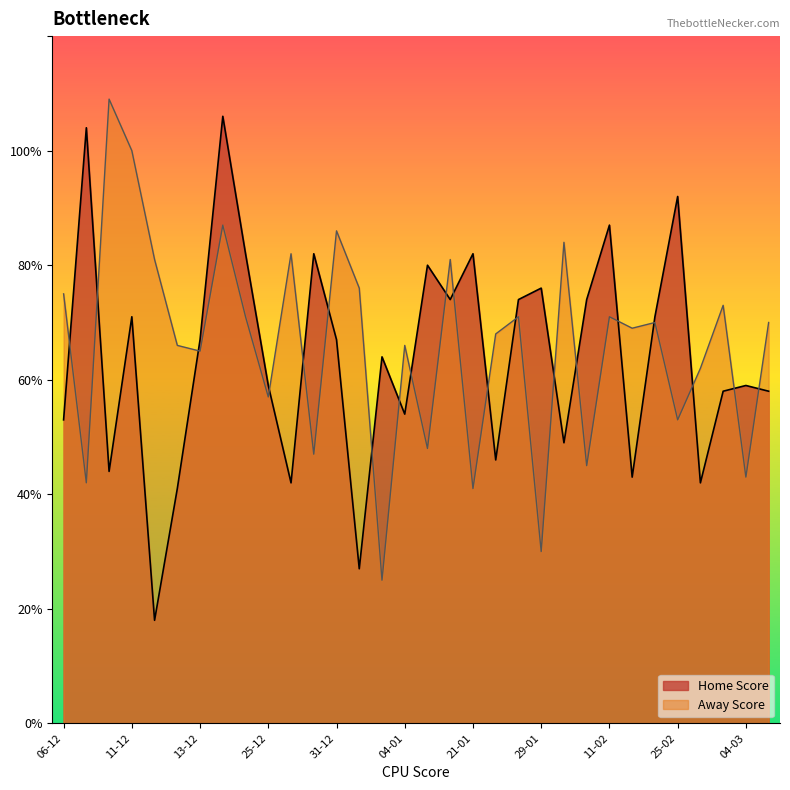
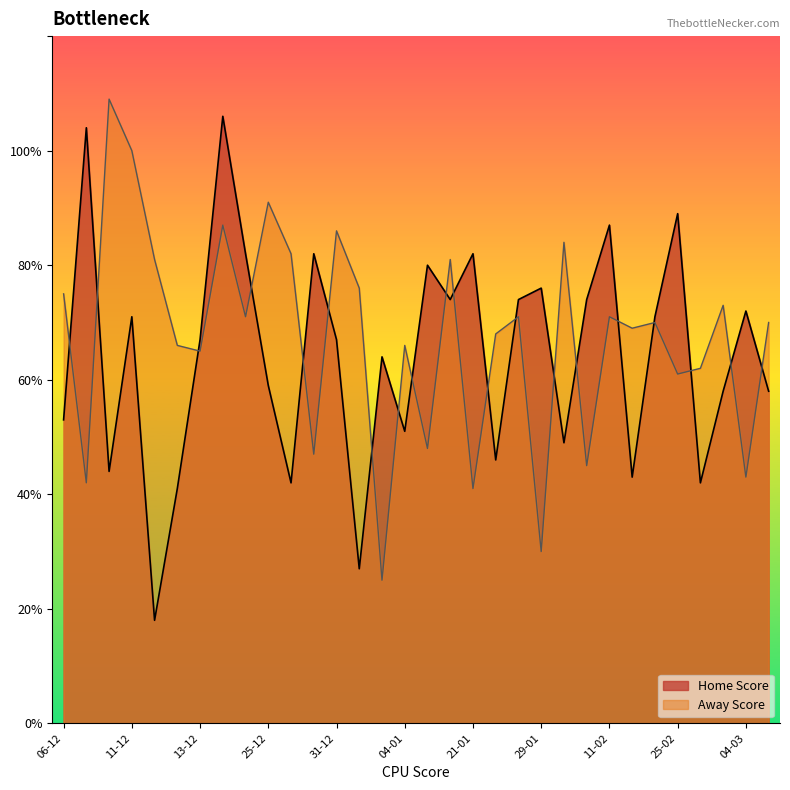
  {
    "Home Score": {
      "11-12": "71%",
      "25-12": "59%",
      "31-12": "67%",
-     "04-01": "54%",
+     "04-01": "51%",
      "21-01": "82%",
      "11-02": "87%",
-     "25-02": "92%",
-     "04-03": "59%"
+     "25-02": "89%",
+     "04-03": "72%"
    },
    "Away Score": {
      "11-12": "100%",
-     "25-12": "57%",
+     "25-12": "91%",
      "31-12": "86%",
      "04-01": "66%",
      "21-01": "41%",
      "11-02": "71%",
-     "25-02": "53%",
+     "25-02": "61%",
      "04-03": "43%"
    }
  }
